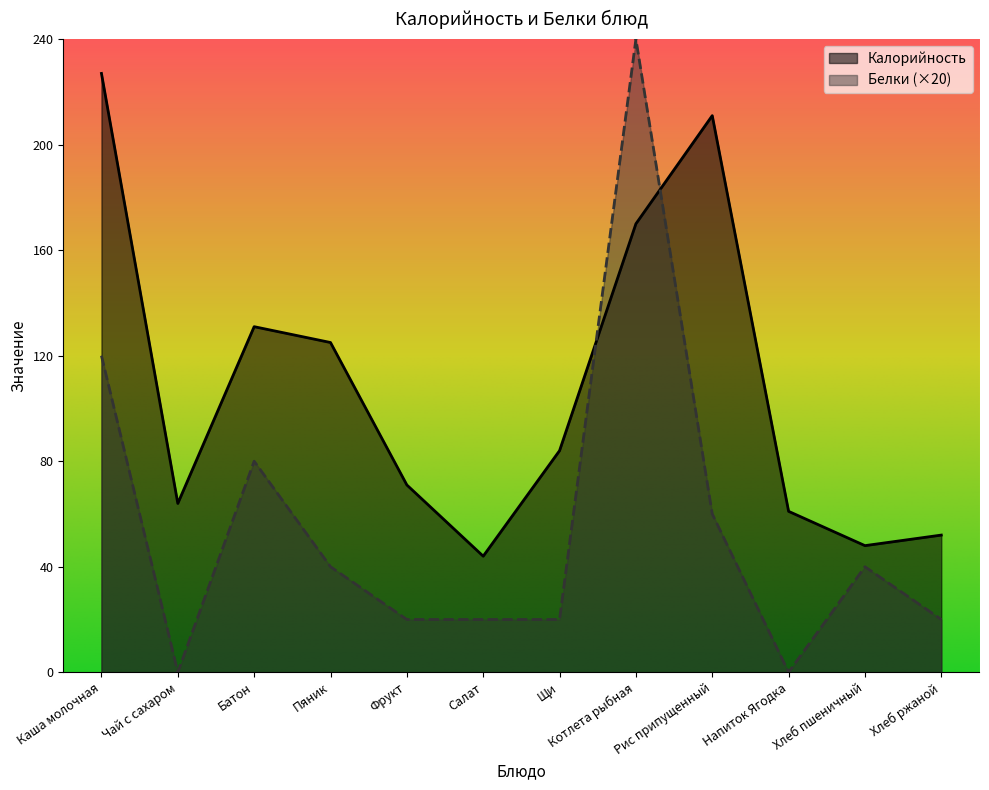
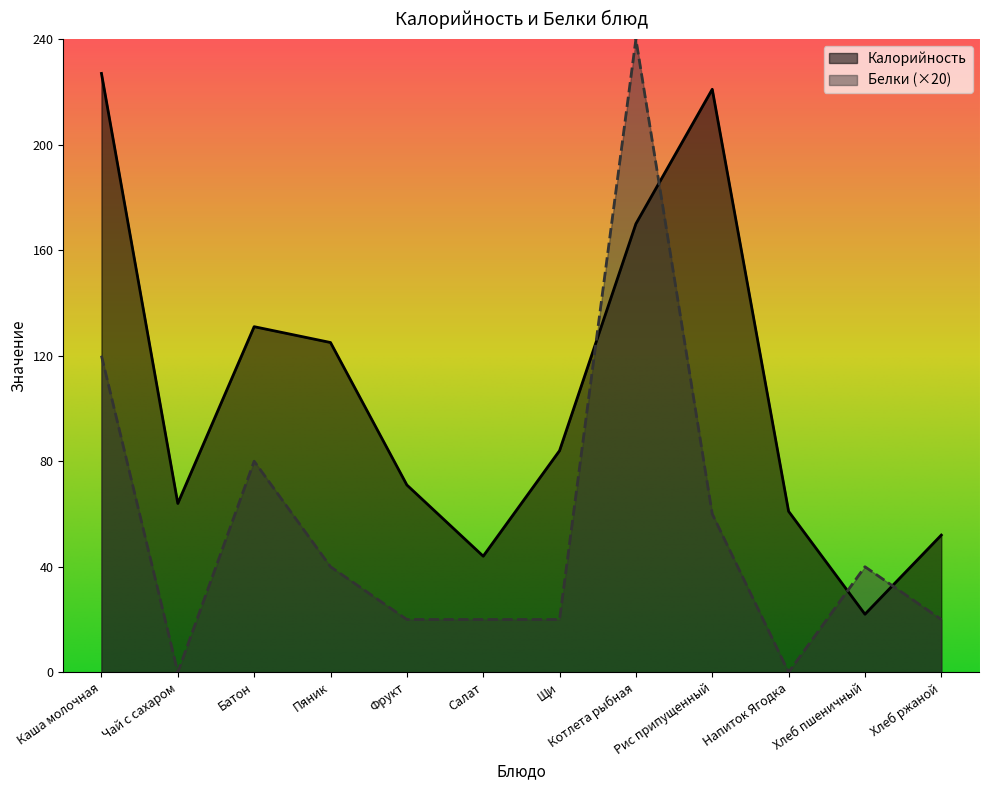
  {
    "Калорийность": {
      "Каша молочная": 227,
      "Чай с сахаром": 64,
      "Батон": 131,
      "Пяник": 125,
      "Фрукт": 71,
      "Салат": 44,
      "Щи": 84,
      "Котлета рыбная": 170,
-     "Рис припущенный": 211,
+     "Рис припущенный": 221,
      "Напиток Ягодка": 61,
-     "Хлеб пшеничный": 48,
+     "Хлеб пшеничный": 22,
      "Хлеб ржаной": 52
    },
    "Белки (×20)": {
      "Каша молочная": 120,
      "Чай с сахаром": 0,
      "Батон": 80,
      "Пяник": 40,
      "Фрукт": 20,
      "Салат": 20,
      "Щи": 20,
      "Котлета рыбная": 240,
      "Рис припущенный": 60,
      "Напиток Ягодка": 0,
      "Хлеб пшеничный": 40,
      "Хлеб ржаной": 20
    }
  }
